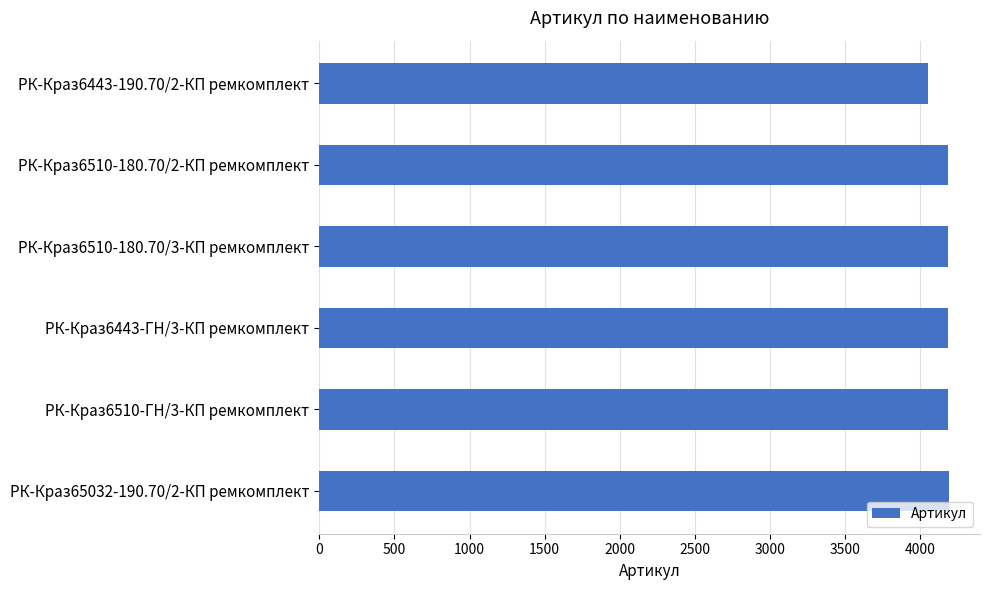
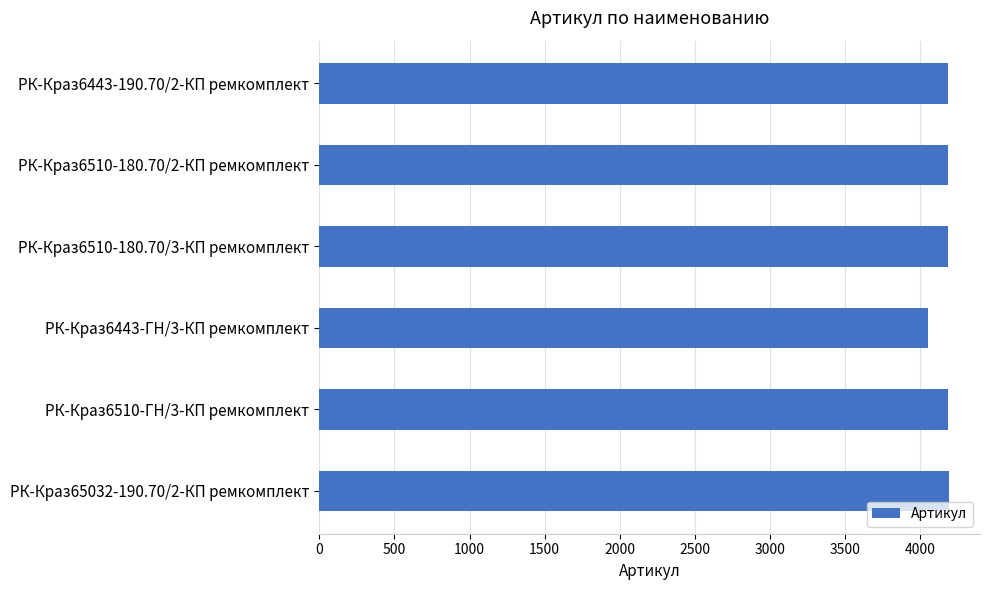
  {
-   "РК-Краз6443-190.70/2-КП ремкомплект": 4050,
+   "РК-Краз6443-190.70/2-КП ремкомплект": 4180,
    "РК-Краз6510-180.70/2-КП ремкомплект": 4190,
    "РК-Краз6510-180.70/3-КП ремкомплект": 4180,
-   "РК-Краз6443-ГН/3-КП ремкомплект": 4180,
+   "РК-Краз6443-ГН/3-КП ремкомплект": 4050,
    "РК-Краз6510-ГН/3-КП ремкомплект": 4190,
    "РК-Краз65032-190.70/2-КП ремкомплект": 4190
  }
